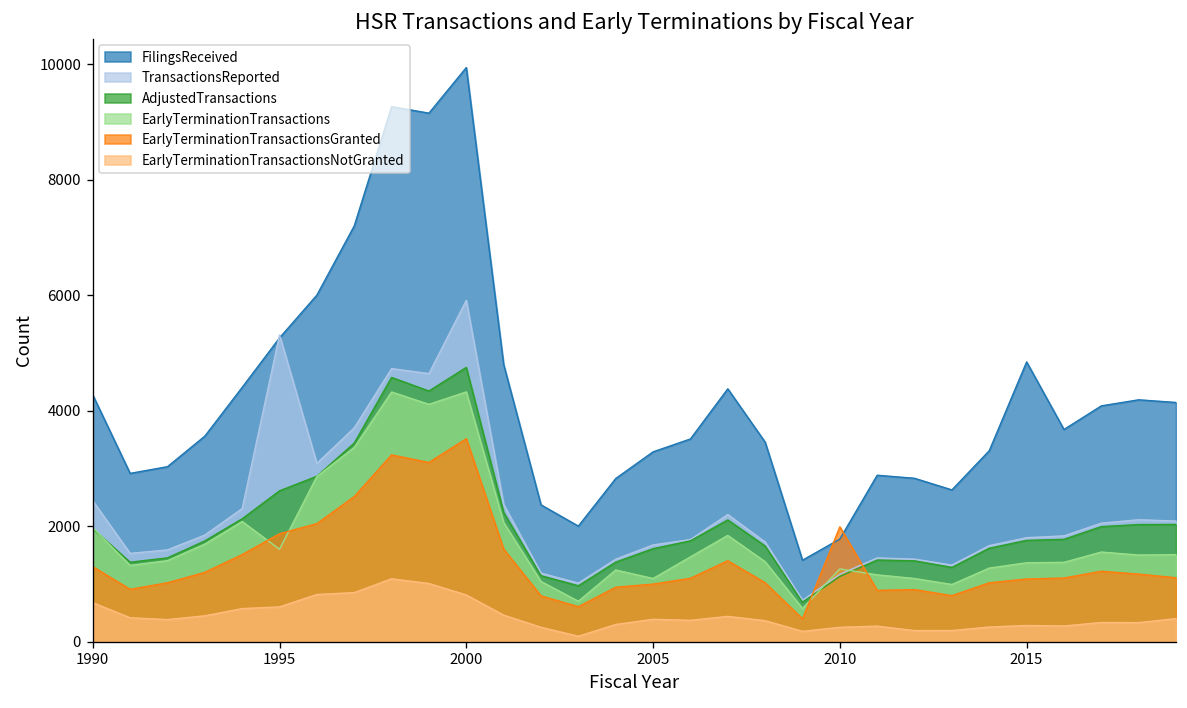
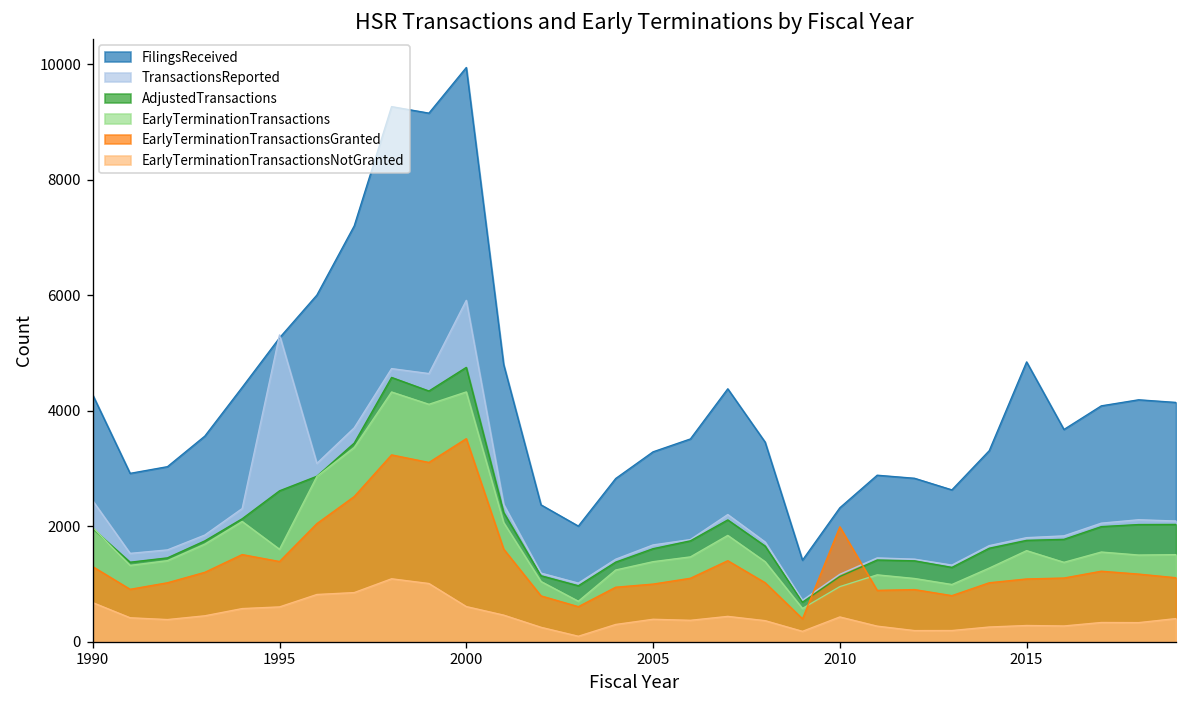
  {
    "FilingsReceived": {
      "1990": 4300,
      "2000": 9900,
      "2005": 3300,
-     "2010": 1800,
+     "2010": 2300,
      "2015": 4800
    },
    "TransactionsReported": {
      "1990": 2400,
      "2000": 5900,
      "2005": 1700
    },
    "AdjustedTransactions": {
      "1995": 2600,
      "2000": 4700,
      "2005": 1600
    },
    "EarlyTerminationTransactions": {
      "1995": 1600,
      "2000": 4300,
-     "2005": 1100,
-     "2010": 1300,
-     "2015": 1400
+     "2005": 1400,
+     "2010": 1000,
+     "2015": 1600
    },
    "EarlyTerminationTransactionsGranted": {
      "1990": 1300,
-     "1995": 1900,
+     "1995": 1400,
      "2000": 3500,
      "2005": 1000,
      "2010": 2000,
      "2015": 1100
    },
    "EarlyTerminationTransactionsNotGranted": {
      "1990": 700,
      "1995": 600,
-     "2000": 800,
+     "2000": 600,
      "2005": 400,
-     "2010": 200,
+     "2010": 400,
      "2015": 300
    }
  }
